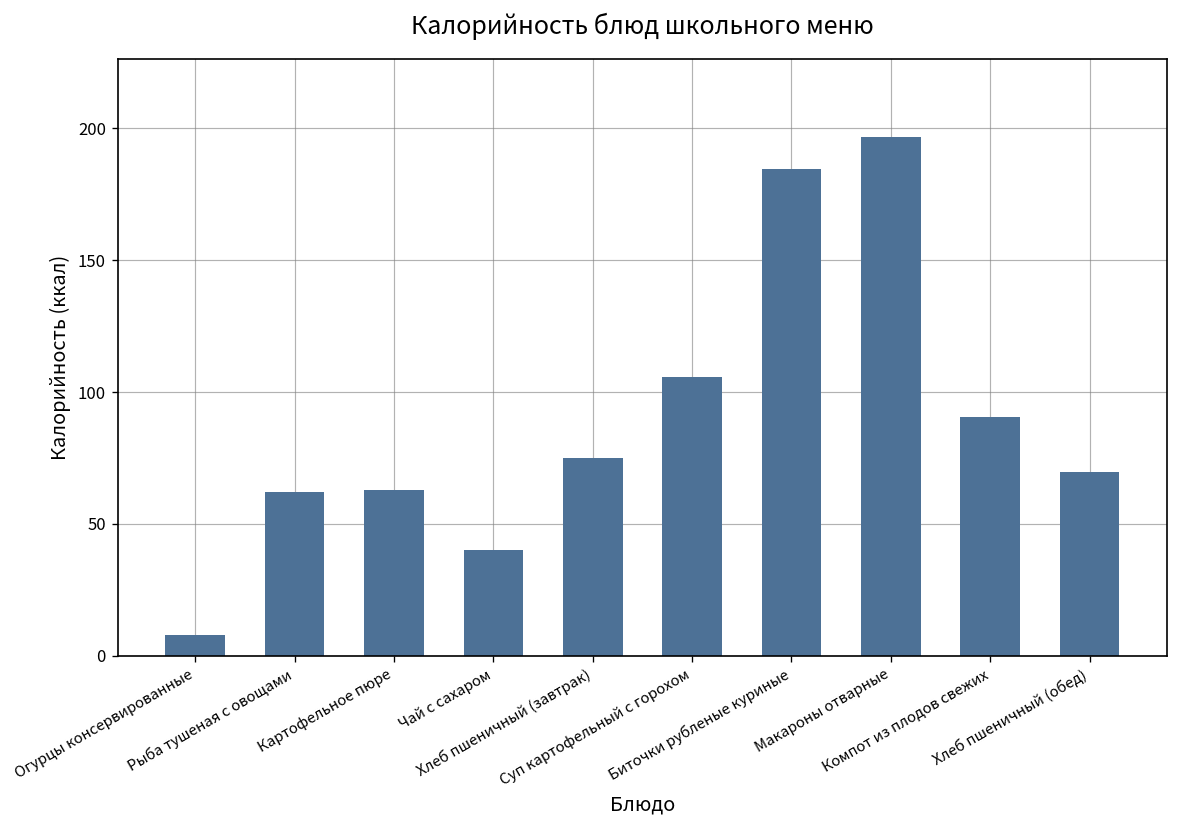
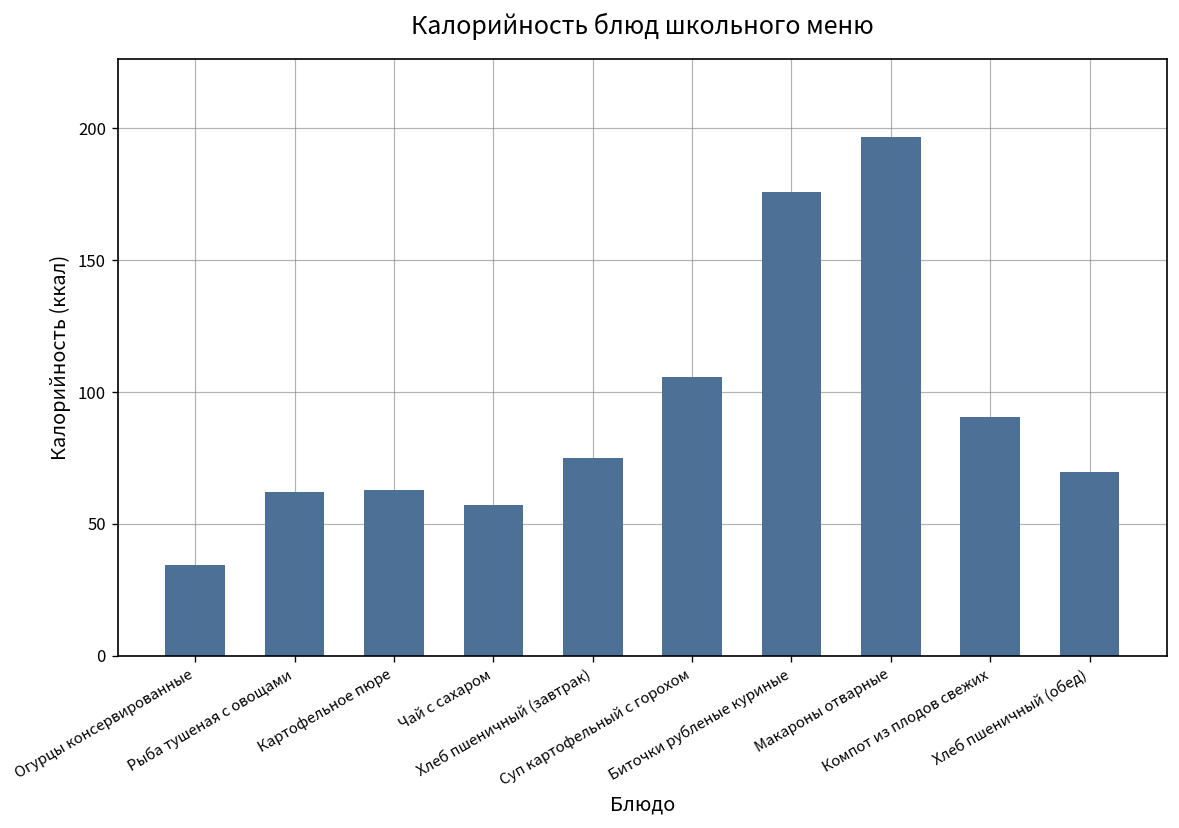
  {
-   "Огурцы консервированные": 8,
+   "Огурцы консервированные": 34,
    "Рыба тушеная с овощами": 62,
    "Картофельное пюре": 63,
-   "Чай с сахаром": 40,
+   "Чай с сахаром": 57,
    "Хлеб пшеничный (завтрак)": 75,
    "Суп картофельный с горохом": 106,
-   "Биточки рубленые куриные": 185,
+   "Биточки рубленые куриные": 176,
    "Макароны отварные": 197,
    "Компот из плодов свежих": 91,
    "Хлеб пшеничный (обед)": 70
  }
